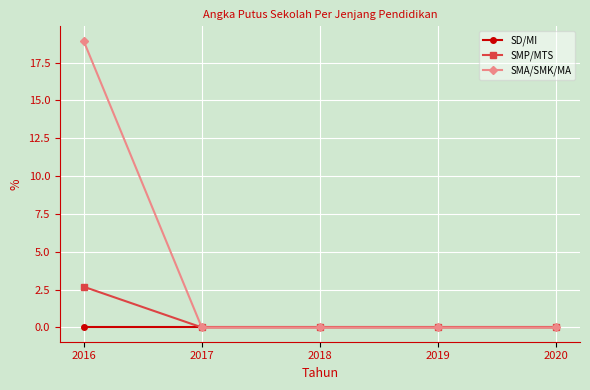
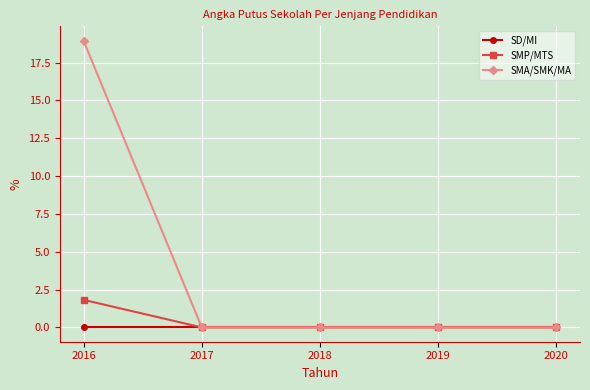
  {
    "SD/MI": {
      "2016": 0.0
    },
    "SMP/MTS": {
-     "2016": 2.7
+     "2016": 1.8
    },
    "SMA/SMK/MA": {
      "2016": 19.0
    }
  }
